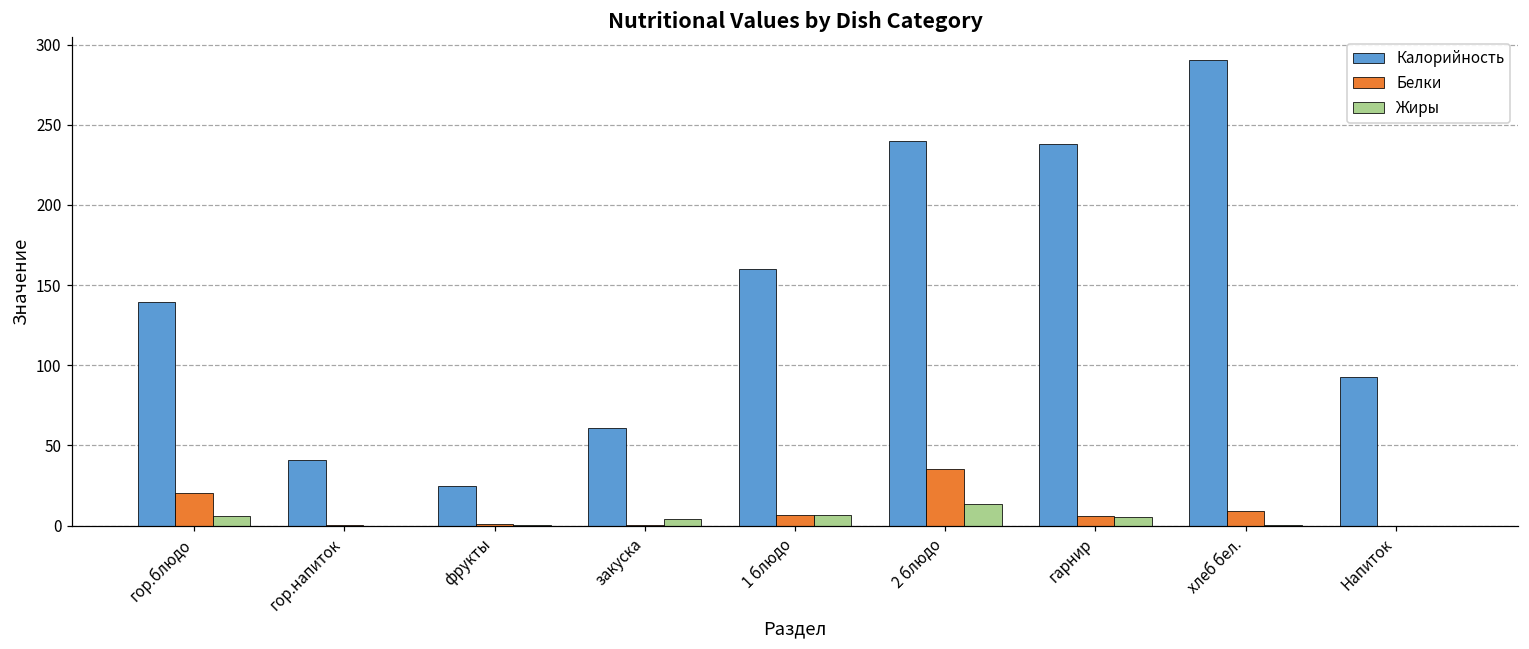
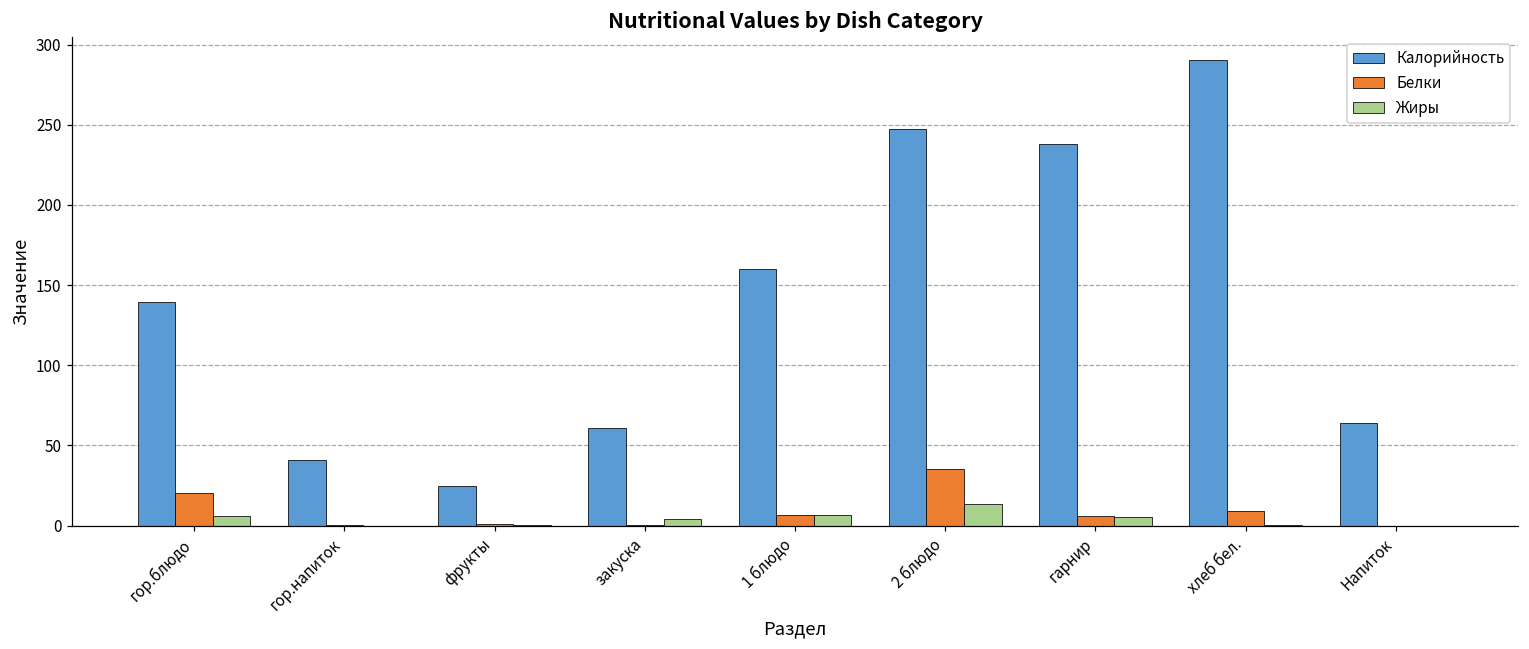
  {
    "Калорийность": {
      "гор.блюдо": 139,
      "гор.напиток": 41,
      "фрукты": 25,
      "закуска": 61,
      "1 блюдо": 160,
-     "2 блюдо": 240,
+     "2 блюдо": 248,
      "гарнир": 238,
      "хлеб бел.": 290,
-     "Напиток": 93
+     "Напиток": 64
    },
    "Белки": {
      "гор.блюдо": 20,
      "1 блюдо": 6,
      "2 блюдо": 35,
      "гарнир": 6,
      "хлеб бел.": 9
    },
    "Жиры": {
      "гор.блюдо": 6,
      "закуска": 4,
      "1 блюдо": 6,
      "2 блюдо": 13,
      "гарнир": 5,
      "Напиток": 0
    }
  }
